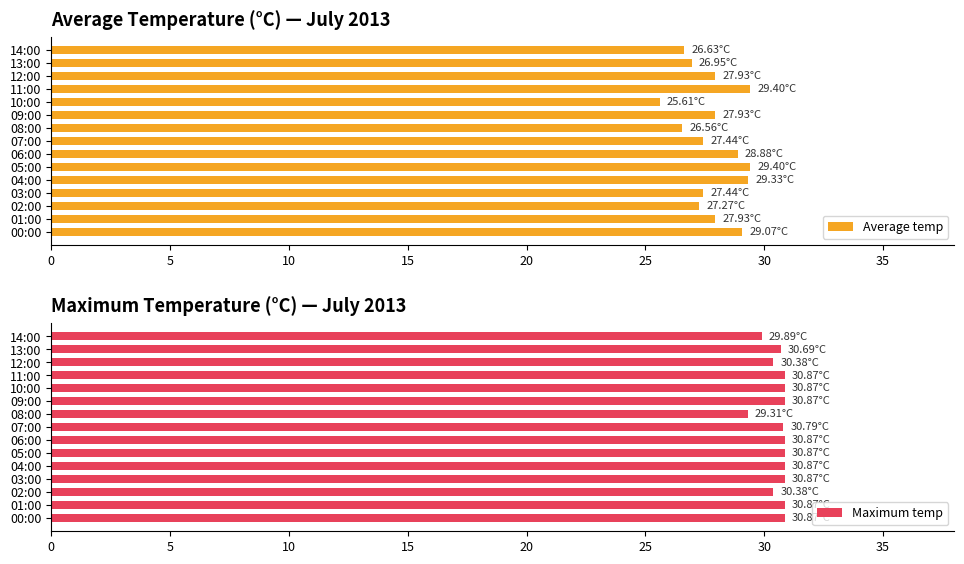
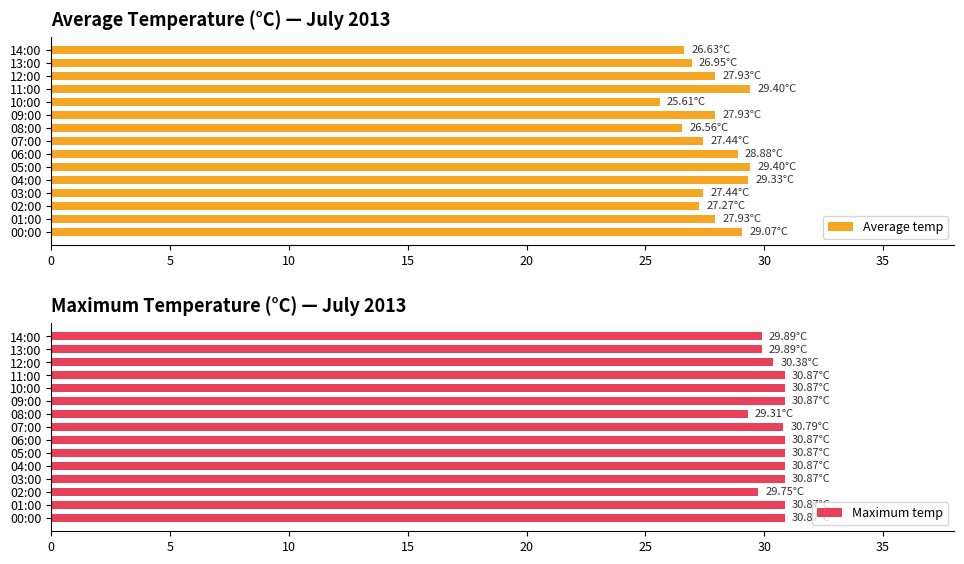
  {
    "Average Temperature (°C) — July 2013": {
      "14:00": "26.63°C",
      "13:00": "26.95°C",
      "12:00": "27.93°C",
      "11:00": "29.40°C",
      "10:00": "25.61°C",
      "09:00": "27.93°C",
      "08:00": "26.56°C",
      "07:00": "27.44°C",
      "06:00": "28.88°C",
      "05:00": "29.40°C",
      "04:00": "29.33°C",
      "03:00": "27.44°C",
      "02:00": "27.27°C",
      "01:00": "27.93°C",
      "00:00": "29.07°C"
    },
    "Maximum Temperature (°C) — July 2013": {
      "14:00": "29.89°C",
-     "13:00": "30.69°C",
+     "13:00": "29.89°C",
      "12:00": "30.38°C",
      "11:00": "30.87°C",
      "10:00": "30.87°C",
      "09:00": "30.87°C",
      "08:00": "29.31°C",
      "07:00": "30.79°C",
      "06:00": "30.87°C",
      "05:00": "30.87°C",
      "04:00": "30.87°C",
      "03:00": "30.87°C",
-     "02:00": "30.38°C"
+     "02:00": "29.75°C"
    }
  }
